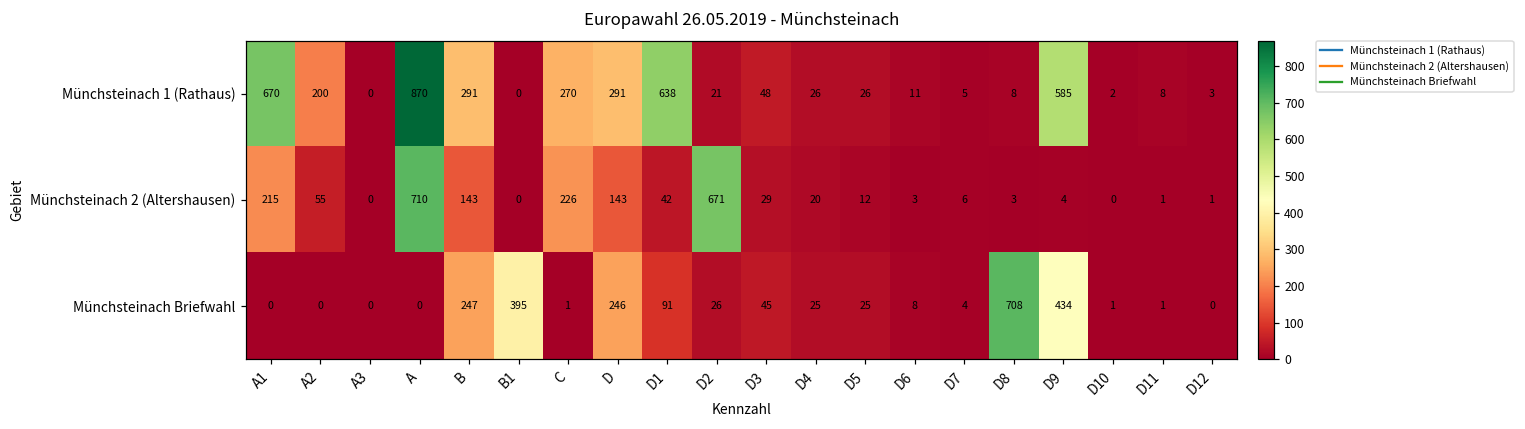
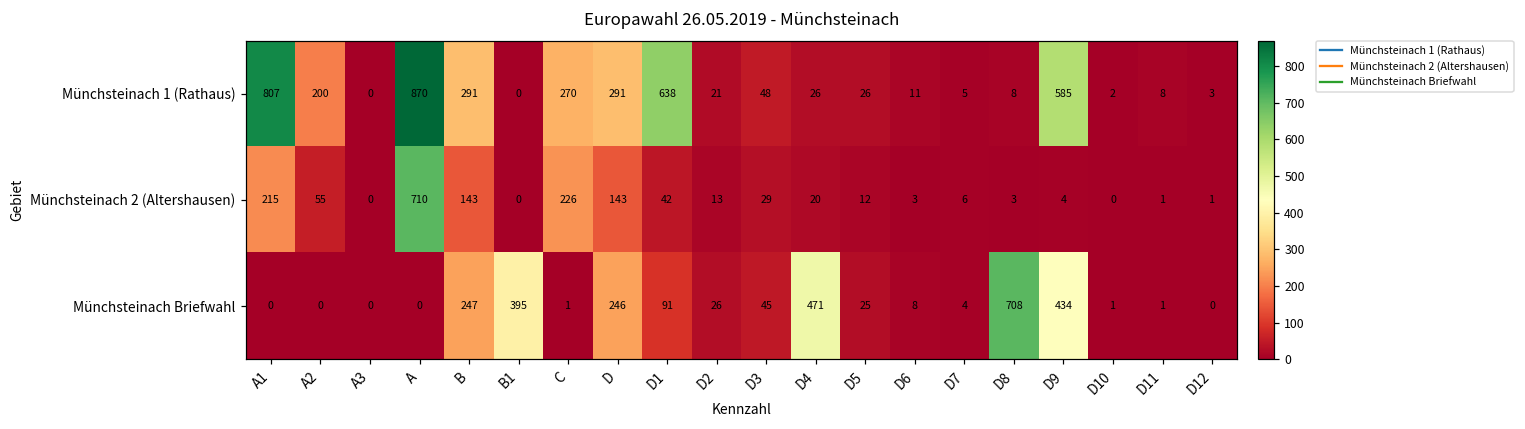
  {
    "Münchsteinach 1 (Rathaus)": {
-     "A1": 670,
+     "A1": 807,
      "A2": 200,
      "A3": 0,
      "A": 870,
      "B": 291,
      "B1": 0,
      "C": 270,
      "D": 291,
      "D1": 638,
      "D2": 21,
      "D3": 48,
      "D4": 26,
      "D5": 26,
      "D6": 11,
      "D7": 5,
      "D8": 8,
      "D9": 585,
      "D10": 2,
      "D11": 8,
      "D12": 3
    },
    "Münchsteinach 2 (Altershausen)": {
      "A1": 215,
      "A2": 55,
      "A3": 0,
      "A": 710,
      "B": 143,
      "B1": 0,
      "C": 226,
      "D": 143,
      "D1": 42,
-     "D2": 671,
+     "D2": 13,
      "D3": 29,
      "D4": 20,
      "D5": 12,
      "D6": 3,
      "D7": 6,
      "D8": 3,
      "D9": 4,
      "D10": 0,
      "D11": 1,
      "D12": 1
    },
    "Münchsteinach Briefwahl": {
      "A1": 0,
      "A2": 0,
      "A3": 0,
      "A": 0,
      "B": 247,
      "B1": 395,
      "C": 1,
      "D": 246,
      "D1": 91,
      "D2": 26,
      "D3": 45,
-     "D4": 25,
+     "D4": 471,
      "D5": 25,
      "D6": 8,
      "D7": 4,
      "D8": 708,
      "D9": 434,
      "D10": 1,
      "D11": 1,
      "D12": 0
    }
  }
